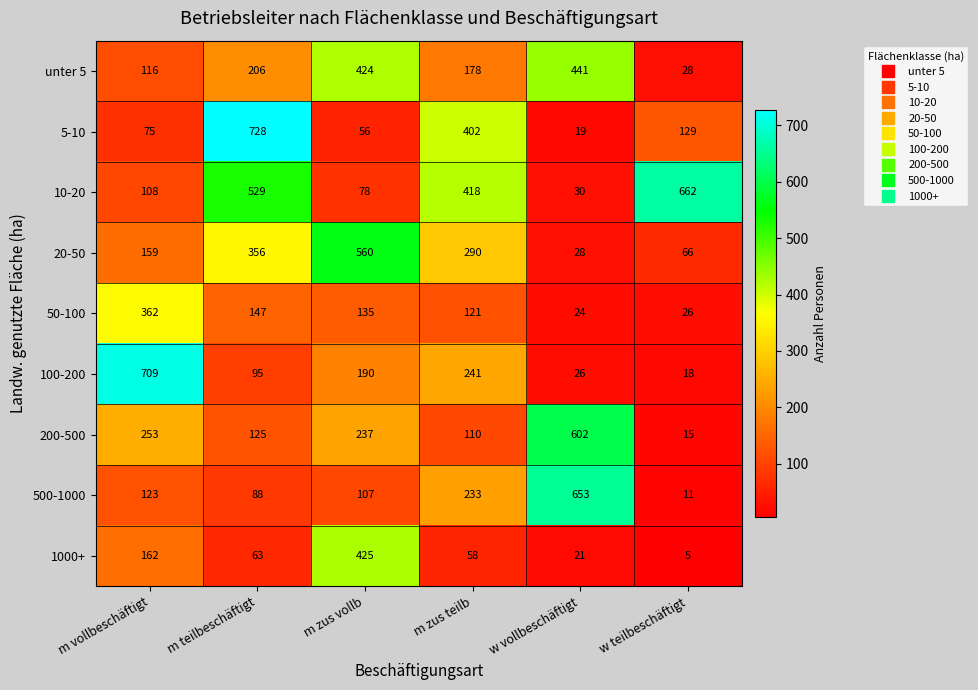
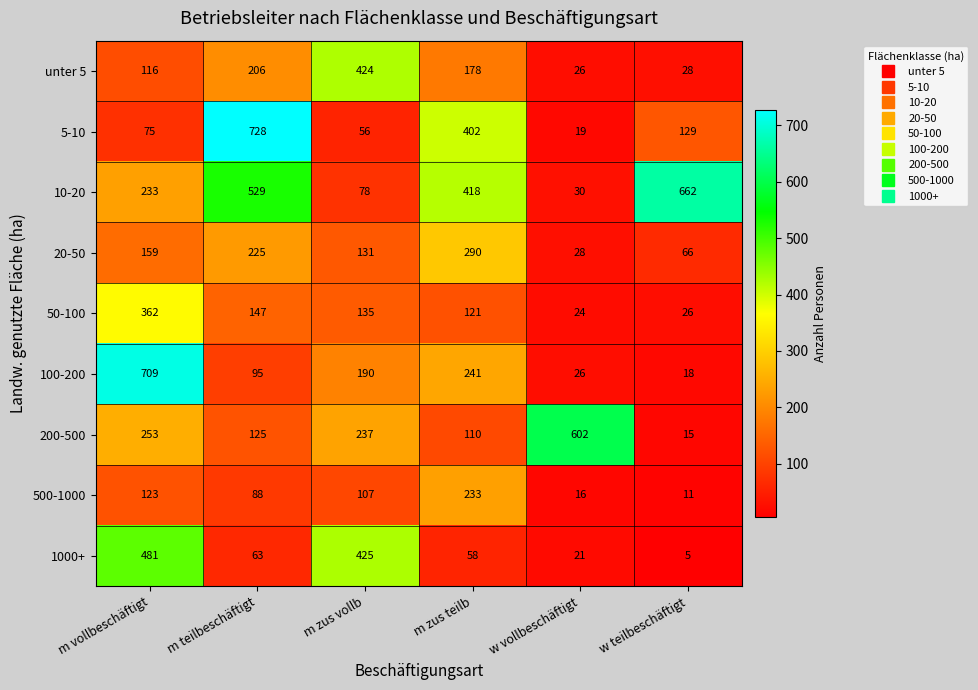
  {
    "unter 5": {
      "m vollbeschäftigt": 116,
      "m teilbeschäftigt": 206,
      "m zus vollb": 424,
      "m zus teilb": 178,
-     "w vollbeschäftigt": 441,
+     "w vollbeschäftigt": 26,
      "w teilbeschäftigt": 28
    },
    "5-10": {
      "m vollbeschäftigt": 75,
      "m teilbeschäftigt": 728,
      "m zus vollb": 56,
      "m zus teilb": 402,
      "w vollbeschäftigt": 19,
      "w teilbeschäftigt": 129
    },
    "10-20": {
-     "m vollbeschäftigt": 108,
+     "m vollbeschäftigt": 233,
      "m teilbeschäftigt": 529,
      "m zus vollb": 78,
      "m zus teilb": 418,
      "w vollbeschäftigt": 30,
      "w teilbeschäftigt": 662
    },
    "20-50": {
      "m vollbeschäftigt": 159,
-     "m teilbeschäftigt": 356,
-     "m zus vollb": 560,
+     "m teilbeschäftigt": 225,
+     "m zus vollb": 131,
      "m zus teilb": 290,
      "w vollbeschäftigt": 28,
      "w teilbeschäftigt": 66
    },
    "50-100": {
      "m vollbeschäftigt": 362,
      "m teilbeschäftigt": 147,
      "m zus vollb": 135,
      "m zus teilb": 121,
      "w vollbeschäftigt": 24,
      "w teilbeschäftigt": 26
    },
    "100-200": {
      "m vollbeschäftigt": 709,
      "m teilbeschäftigt": 95,
      "m zus vollb": 190,
      "m zus teilb": 241,
      "w vollbeschäftigt": 26,
      "w teilbeschäftigt": 18
    },
    "200-500": {
      "m vollbeschäftigt": 253,
      "m teilbeschäftigt": 125,
      "m zus vollb": 237,
      "m zus teilb": 110,
      "w vollbeschäftigt": 602,
      "w teilbeschäftigt": 15
    },
    "500-1000": {
      "m vollbeschäftigt": 123,
      "m teilbeschäftigt": 88,
      "m zus vollb": 107,
      "m zus teilb": 233,
-     "w vollbeschäftigt": 653,
+     "w vollbeschäftigt": 16,
      "w teilbeschäftigt": 11
    },
    "1000+": {
-     "m vollbeschäftigt": 162,
+     "m vollbeschäftigt": 481,
      "m teilbeschäftigt": 63,
      "m zus vollb": 425,
      "m zus teilb": 58,
      "w vollbeschäftigt": 21,
      "w teilbeschäftigt": 5
    }
  }
